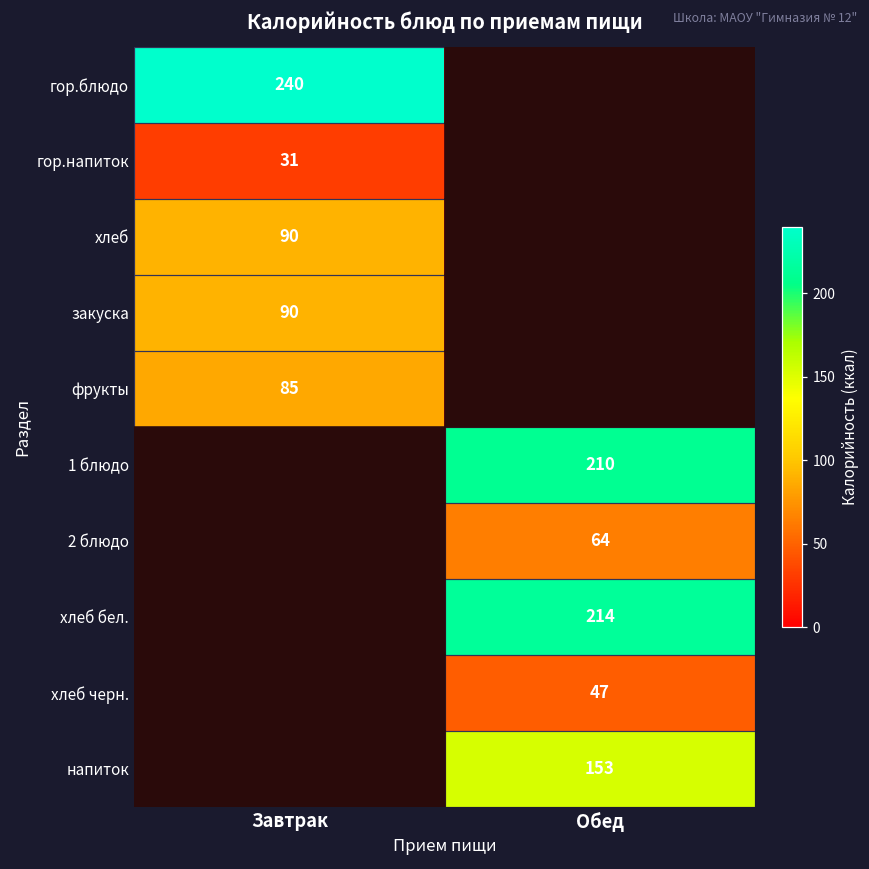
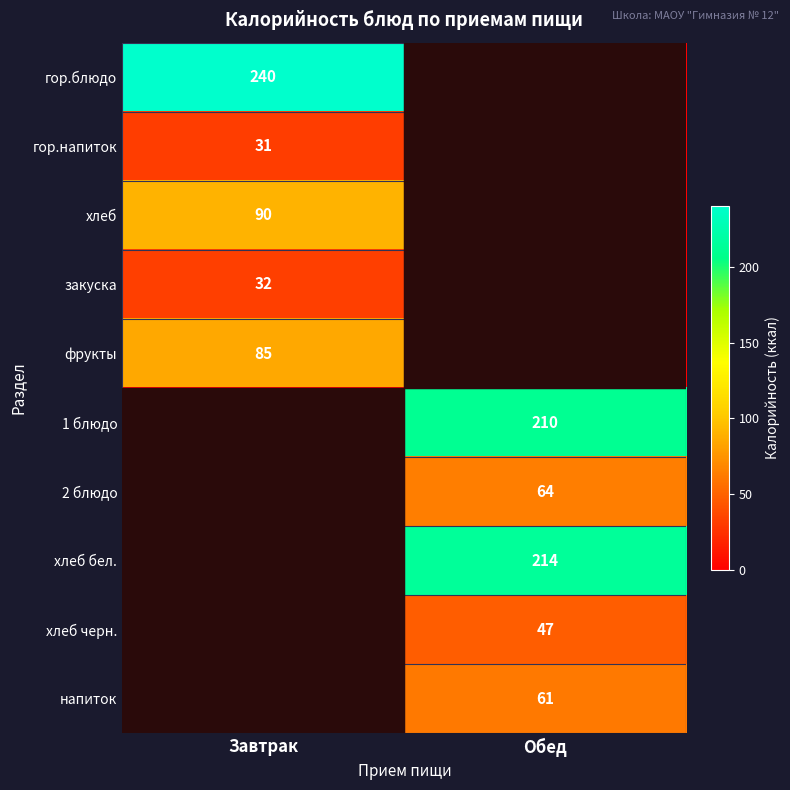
  {
    "гор.блюдо": {
      "Завтрак": 240
    },
    "гор.напиток": {
      "Завтрак": 31
    },
    "хлеб": {
      "Завтрак": 90
    },
    "закуска": {
-     "Завтрак": 90
+     "Завтрак": 32
    },
    "фрукты": {
      "Завтрак": 85
    },
    "1 блюдо": {
      "Обед": 210
    },
    "2 блюдо": {
      "Обед": 64
    },
    "хлеб бел.": {
      "Обед": 214
    },
    "хлеб черн.": {
      "Обед": 47
    },
    "напиток": {
-     "Обед": 153
+     "Обед": 61
    }
  }
